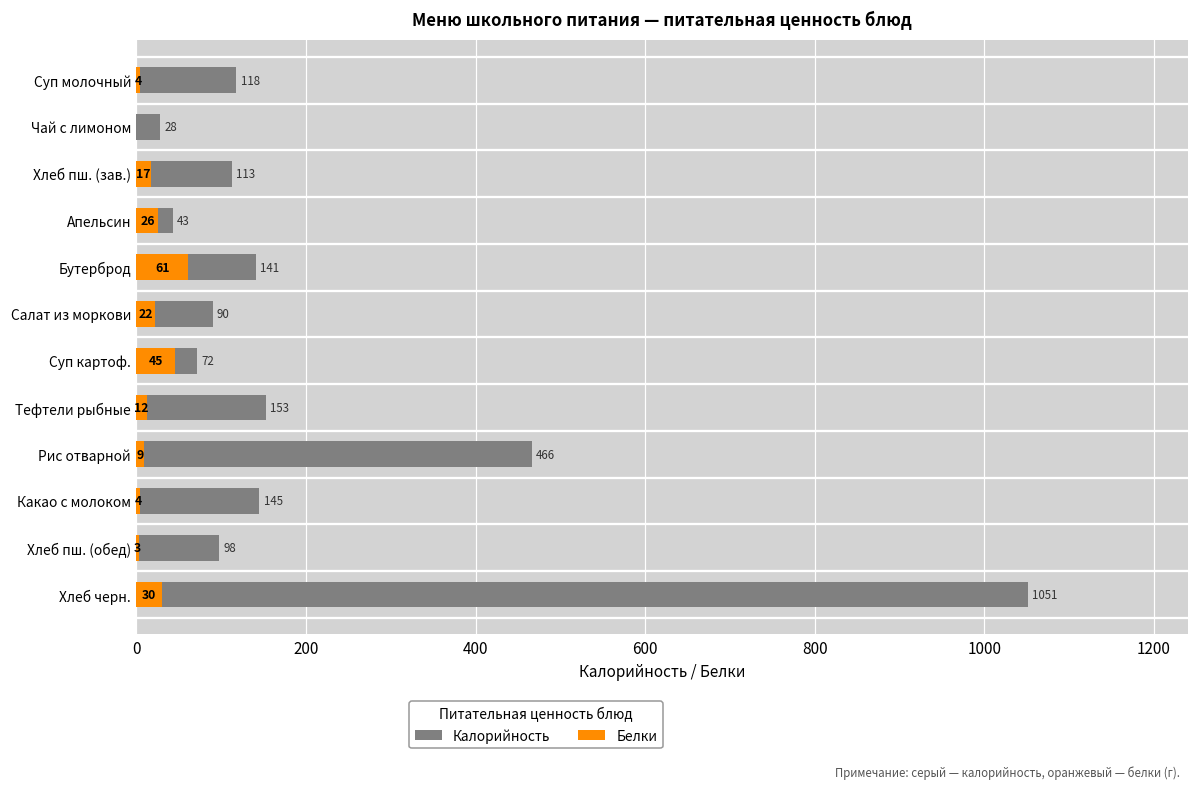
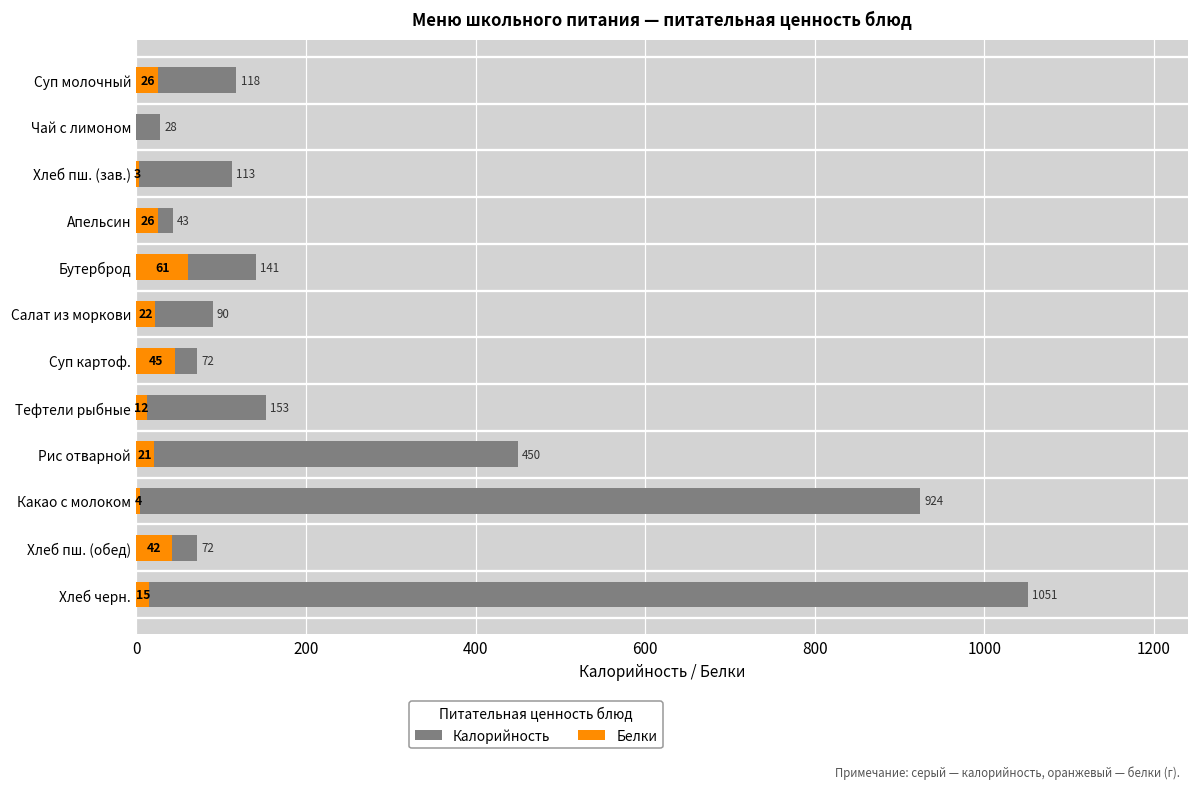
  {
    "Калорийность": {
      "Суп молочный": 118,
      "Чай с лимоном": 28,
      "Хлеб пш. (зав.)": 113,
      "Апельсин": 43,
      "Бутерброд": 141,
      "Салат из моркови": 90,
      "Суп картоф.": 72,
      "Тефтели рыбные": 153,
-     "Рис отварной": 466,
-     "Какао с молоком": 145,
-     "Хлеб пш. (обед)": 98,
+     "Рис отварной": 450,
+     "Какао с молоком": 924,
+     "Хлеб пш. (обед)": 72,
      "Хлеб черн.": 1051
    },
    "Белки": {
-     "Суп молочный": 4,
-     "Хлеб пш. (зав.)": 17,
-     "Рис отварной": 9,
-     "Хлеб пш. (обед)": 3,
-     "Хлеб черн.": 30
+     "Суп молочный": 26,
+     "Хлеб пш. (зав.)": 3,
+     "Рис отварной": 21,
+     "Хлеб пш. (обед)": 42,
+     "Хлеб черн.": 15
    }
  }
